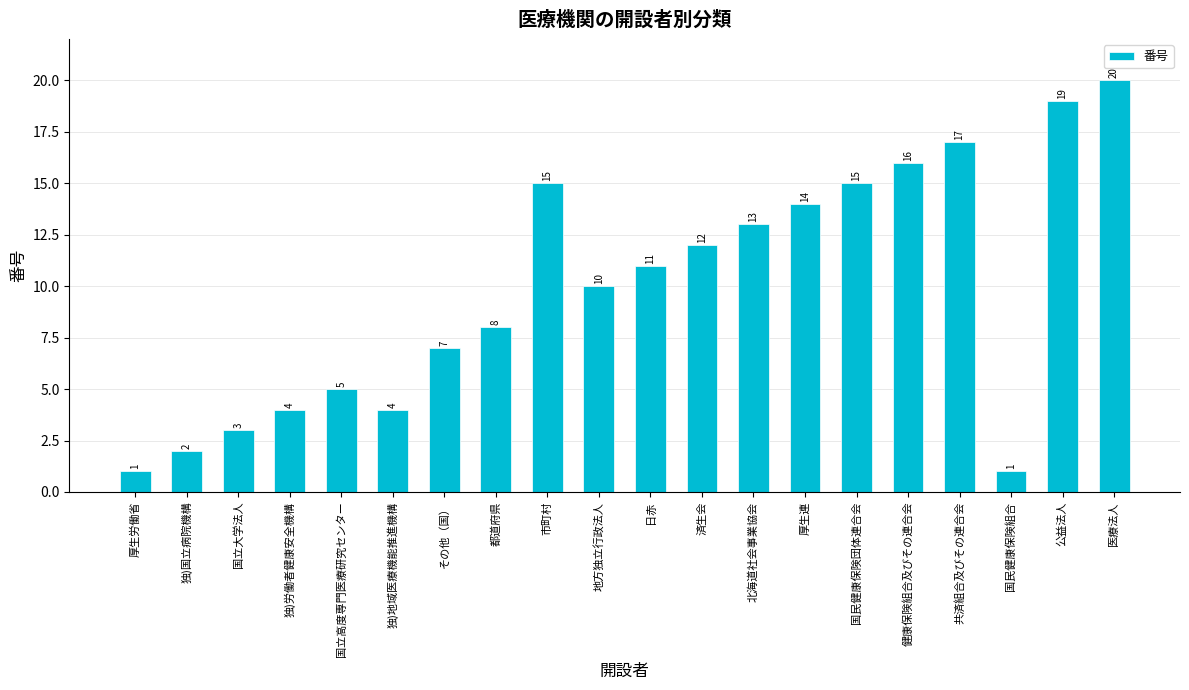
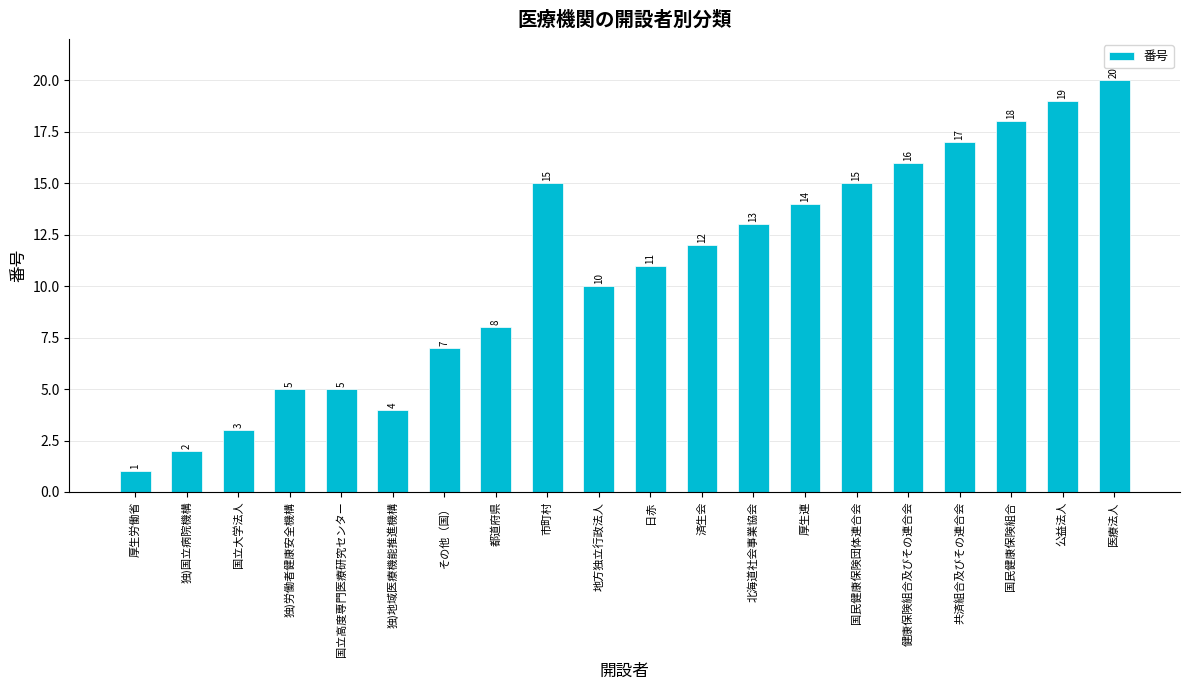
  {
    "厚生労働省": 1,
    "独)国立病院機構": 2,
    "国立大学法人": 3,
-   "独)労働者健康安全機構": 4,
+   "独)労働者健康安全機構": 5,
    "国立高度専門医療研究センター": 5,
    "独)地域医療機能推進機構": 4,
    "その他（国）": 7,
    "都道府県": 8,
    "市町村": 15,
    "地方独立行政法人": 10,
    "日赤": 11,
    "済生会": 12,
    "北海道社会事業協会": 13,
    "厚生連": 14,
    "国民健康保険団体連合会": 15,
    "健康保険組合及びその連合会": 16,
    "共済組合及びその連合会": 17,
-   "国民健康保険組合": 1,
+   "国民健康保険組合": 18,
    "公益法人": 19
  }
